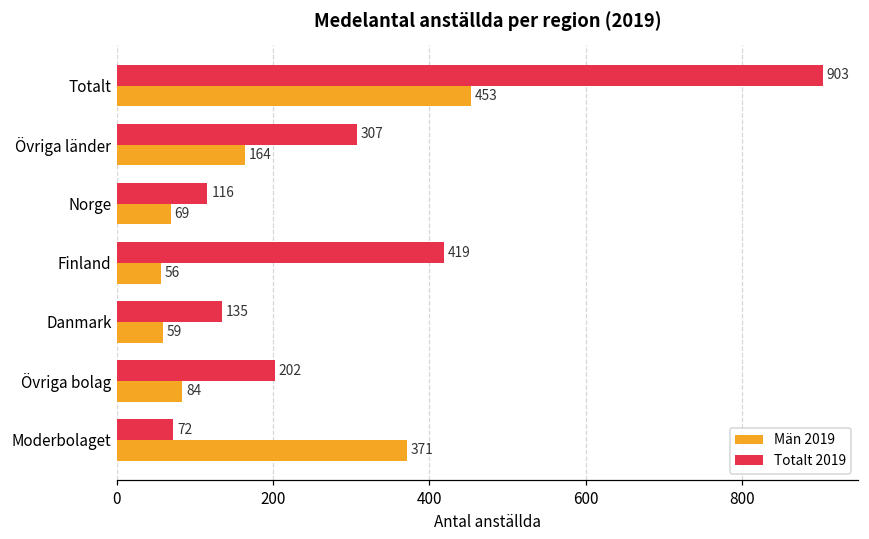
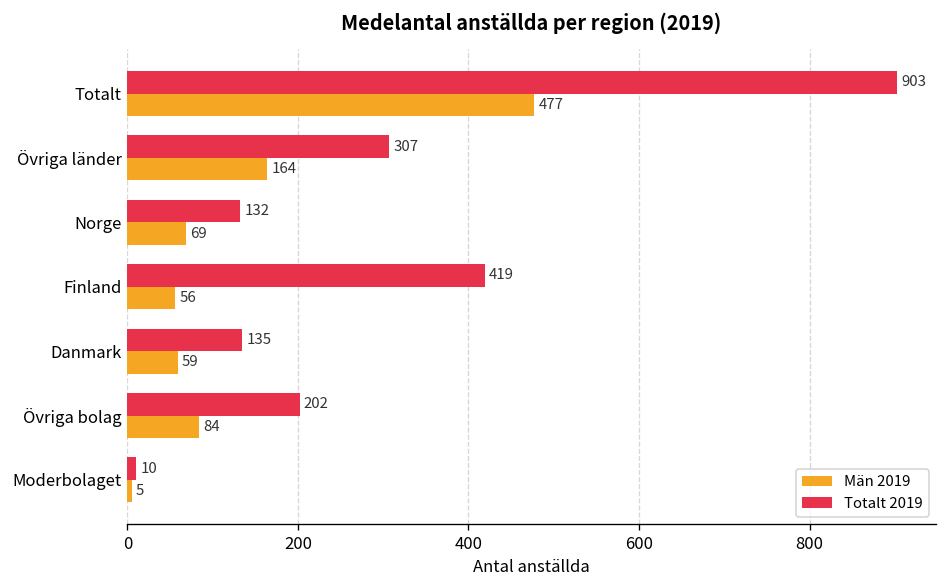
  {
    "Män 2019": {
-     "Totalt": 453,
+     "Totalt": 477,
      "Övriga länder": 164,
      "Norge": 69,
      "Finland": 56,
      "Danmark": 59,
      "Övriga bolag": 84,
-     "Moderbolaget": 371
+     "Moderbolaget": 5
    },
    "Totalt 2019": {
      "Totalt": 903,
      "Övriga länder": 307,
-     "Norge": 116,
+     "Norge": 132,
      "Finland": 419,
      "Danmark": 135,
      "Övriga bolag": 202,
-     "Moderbolaget": 72
+     "Moderbolaget": 10
    }
  }
